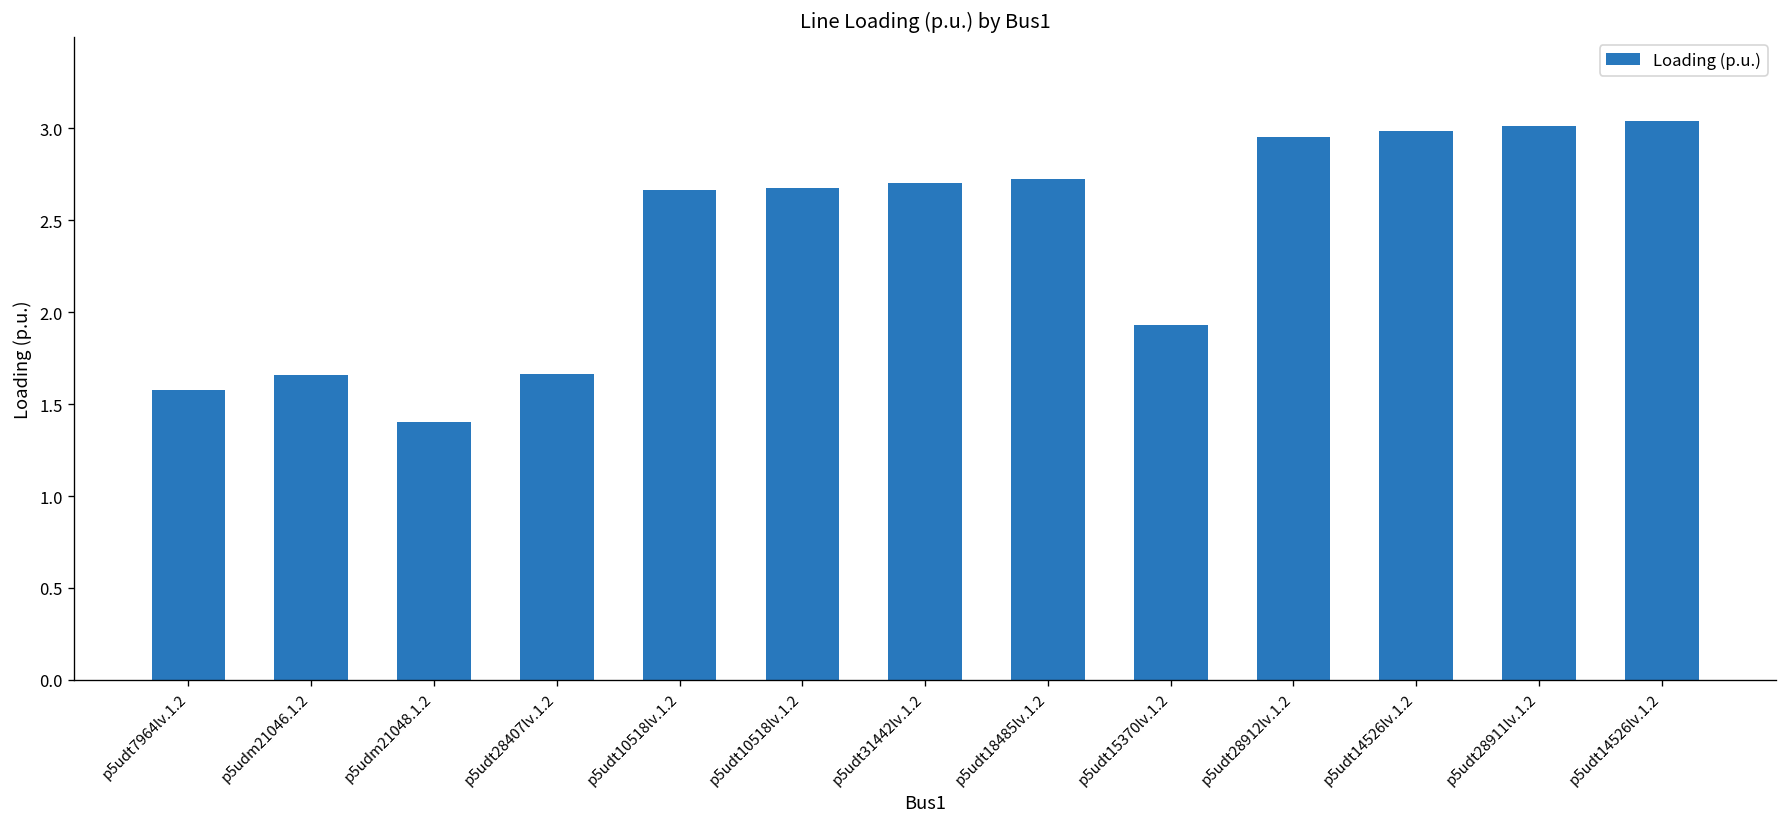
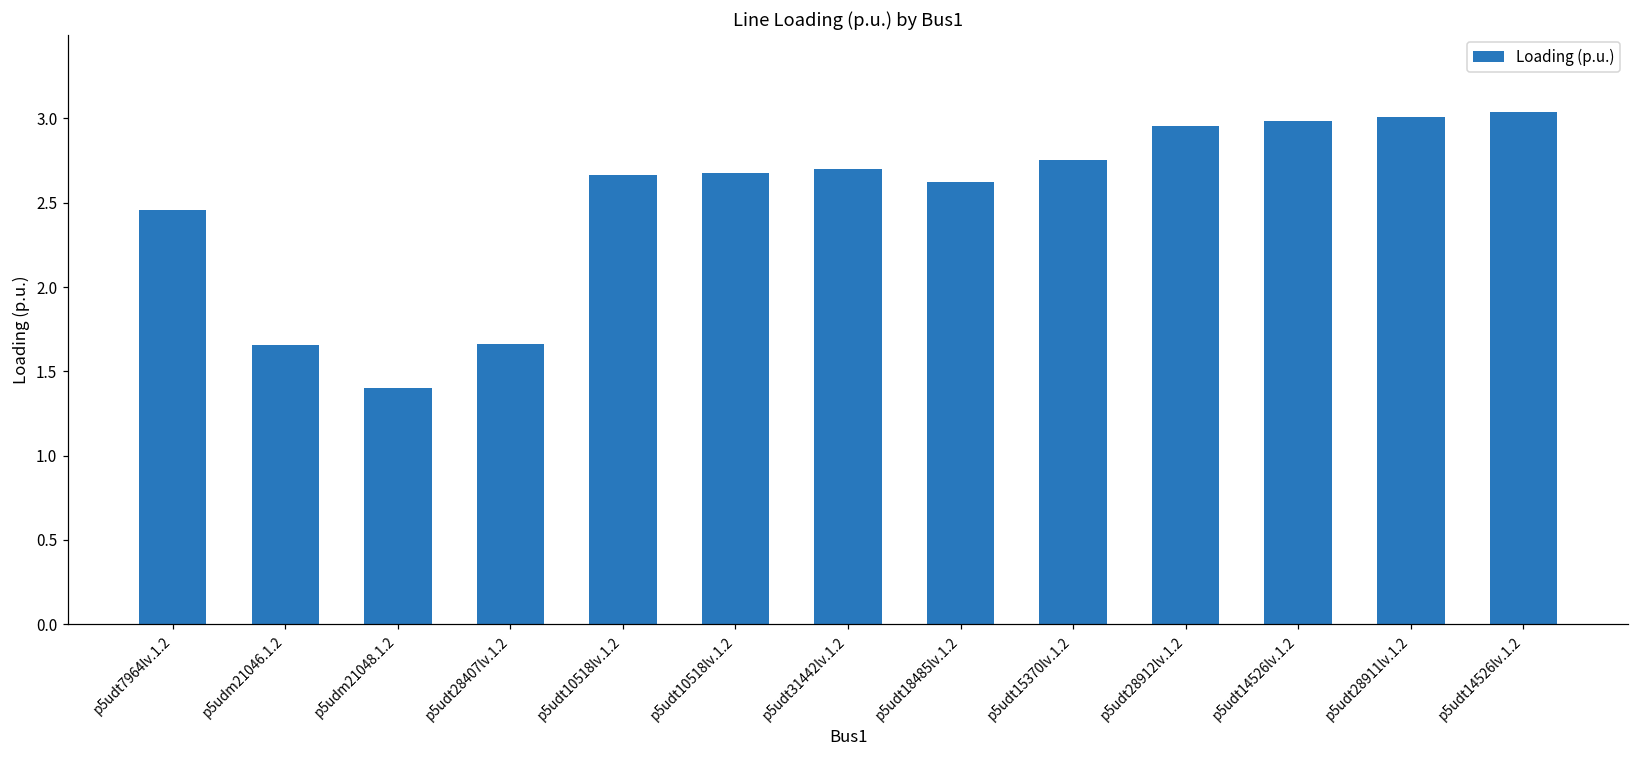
  {
-   "p5udt7964lv.1.2": 1.58,
+   "p5udt7964lv.1.2": 2.46,
    "p5udm21046.1.2": 1.66,
    "p5udm21048.1.2": 1.40,
    "p5udt28407lv.1.2": 1.66,
    "p5udt31442lv.1.2": 2.70,
-   "p5udt18485lv.1.2": 2.72,
-   "p5udt15370lv.1.2": 1.93,
+   "p5udt18485lv.1.2": 2.62,
+   "p5udt15370lv.1.2": 2.76,
    "p5udt28912lv.1.2": 2.95,
    "p5udt28911lv.1.2": 3.01
  }
